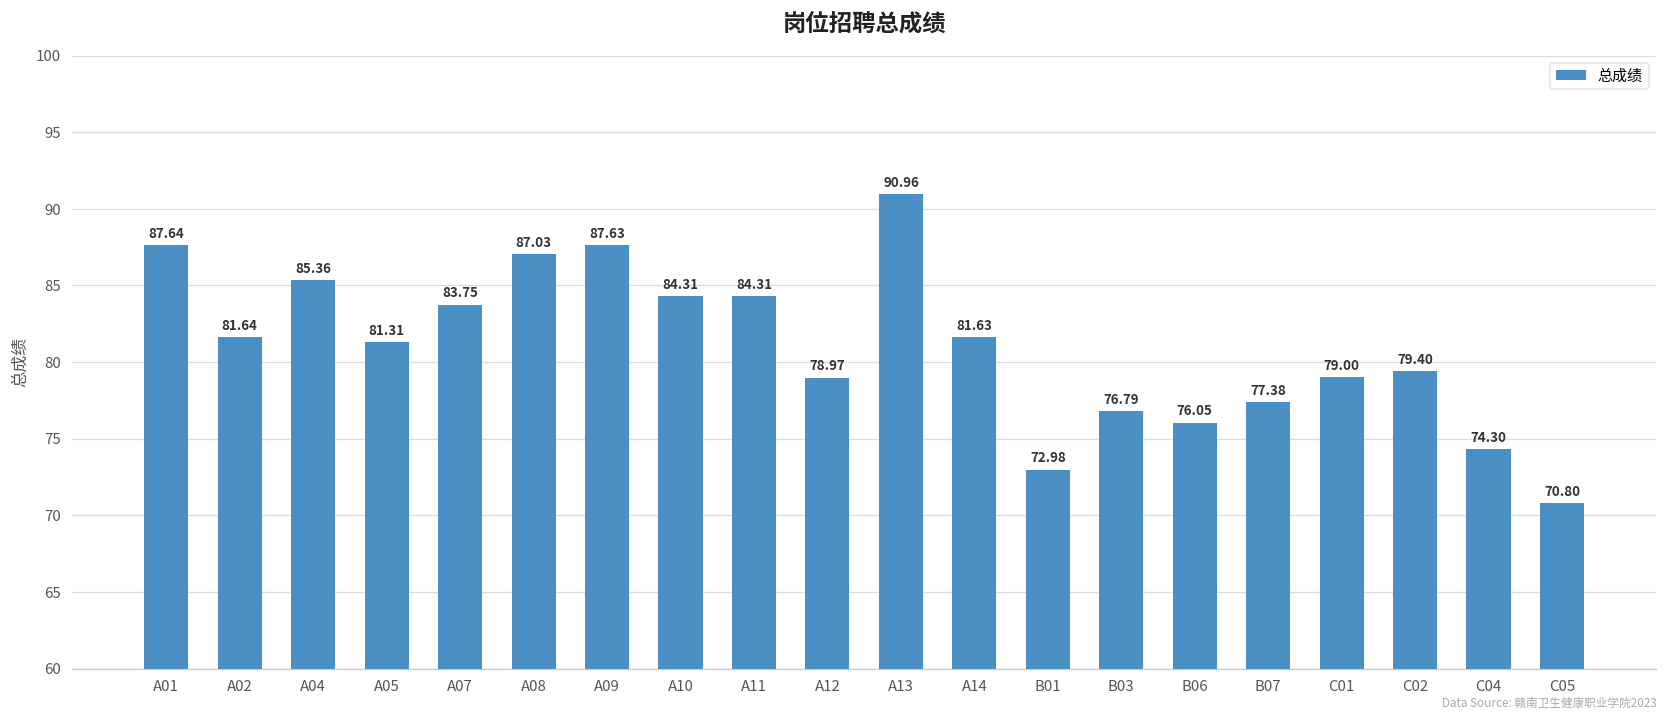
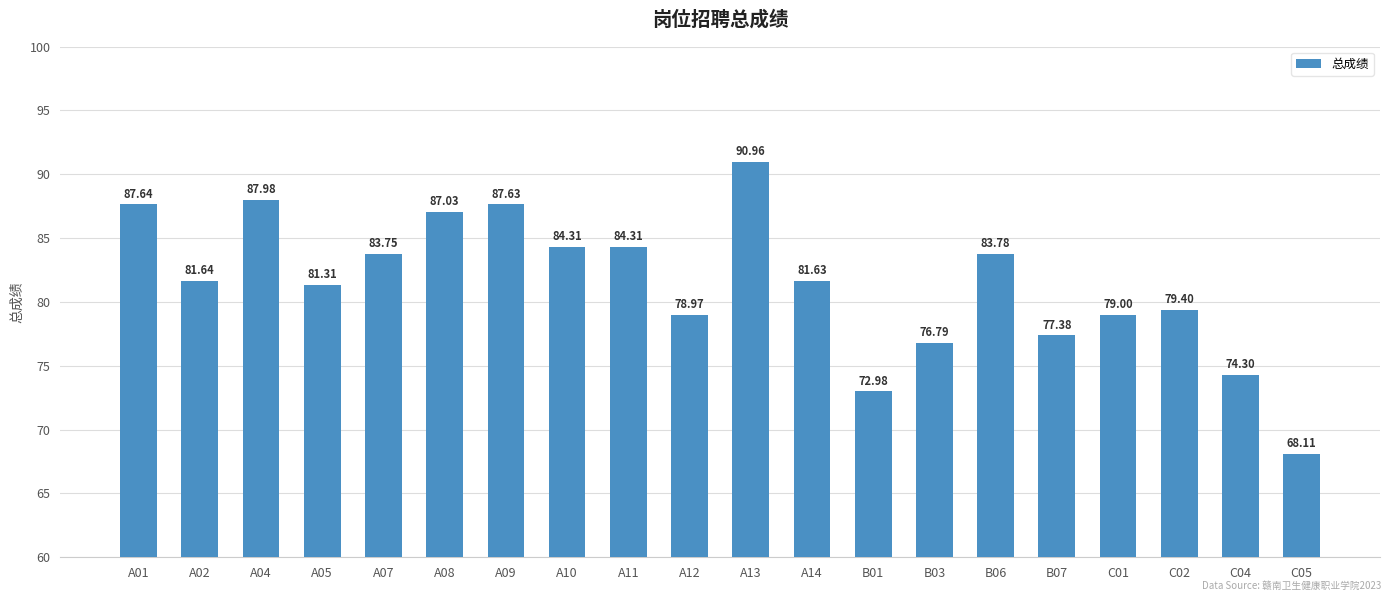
  {
    "A01": 87.64,
    "A02": 81.64,
-   "A04": 85.36,
+   "A04": 87.98,
    "A05": 81.31,
    "A07": 83.75,
    "A08": 87.03,
    "A09": 87.63,
    "A10": 84.31,
    "A11": 84.31,
    "A12": 78.97,
    "A13": 90.96,
    "A14": 81.63,
    "B01": 72.98,
    "B03": 76.79,
-   "B06": 76.05,
+   "B06": 83.78,
    "B07": 77.38,
    "C01": 79.00,
    "C02": 79.40,
    "C04": 74.30,
-   "C05": 70.80
+   "C05": 68.11
  }
